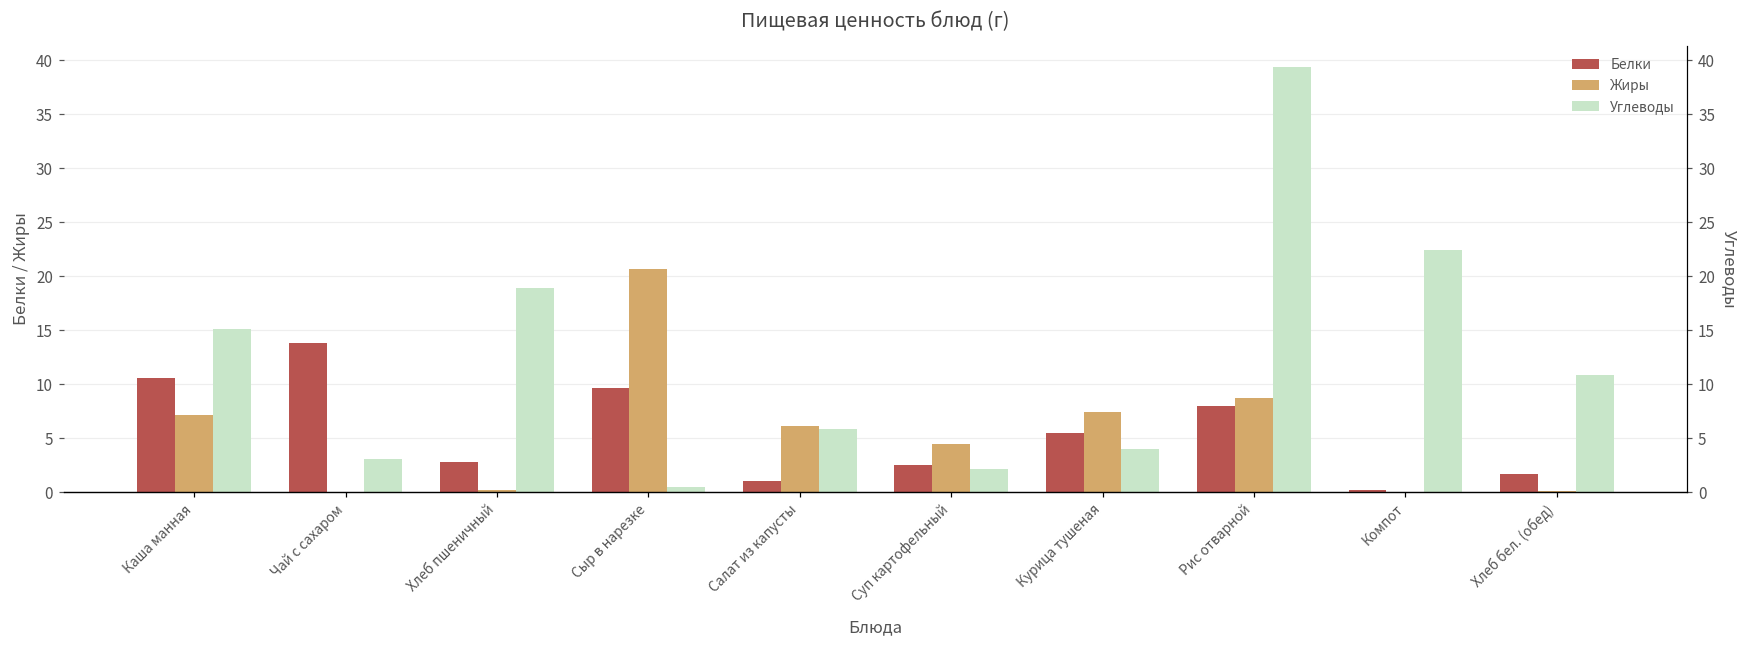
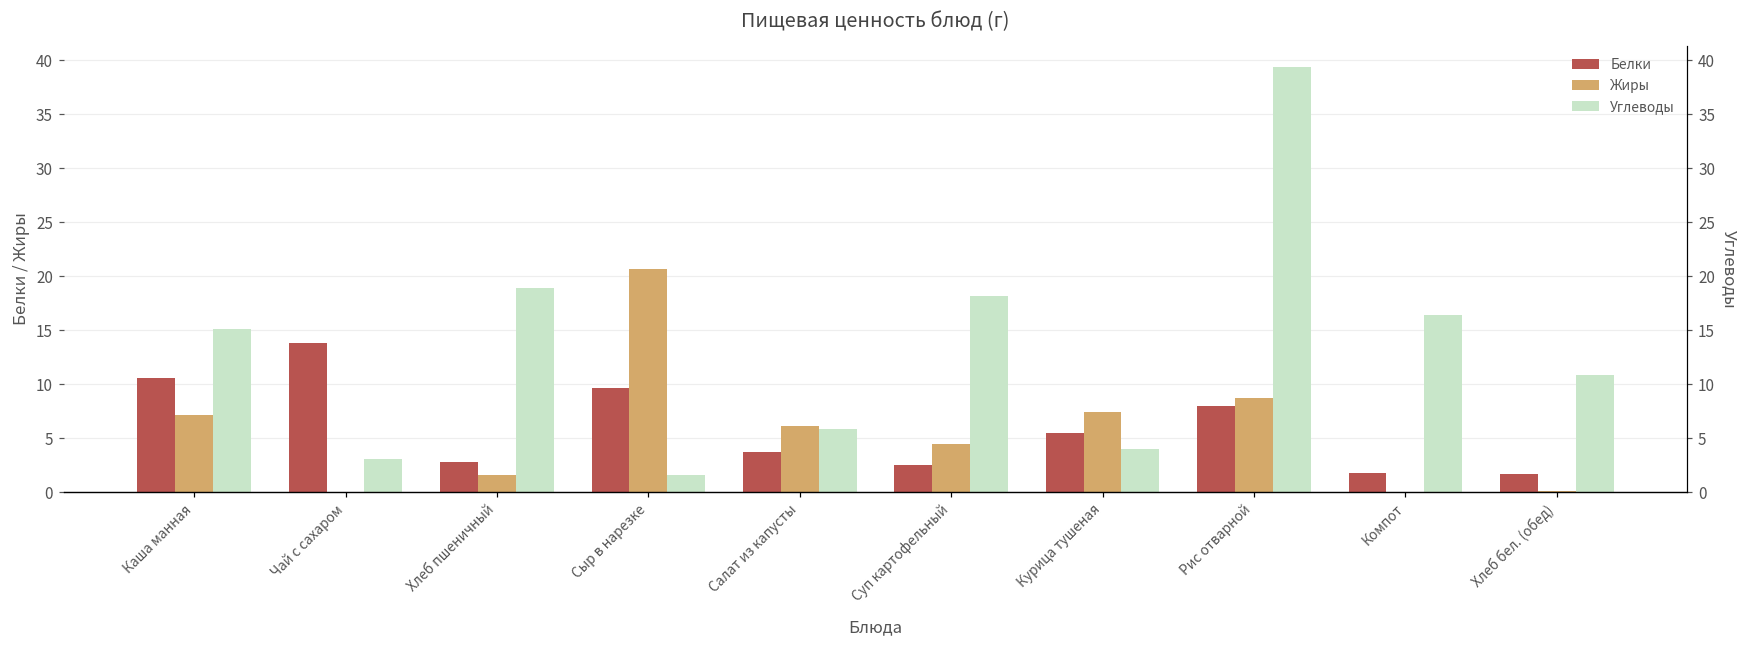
  {
    "Белки": {
      "Каша манная": 11,
      "Чай с сахаром": 14,
      "Хлеб пшеничный": 3,
      "Сыр в нарезке": 10,
-     "Салат из капусты": 1,
+     "Салат из капусты": 4,
      "Суп картофельный": 3,
      "Курица тушеная": 6,
      "Рис отварной": 8,
-     "Компот": 0,
+     "Компот": 2,
      "Хлеб бел. (обед)": 2
    },
    "Жиры": {
      "Каша манная": 7,
      "Чай с сахаром": 0,
-     "Хлеб пшеничный": 0,
+     "Хлеб пшеничный": 2,
      "Сыр в нарезке": 21,
      "Салат из капусты": 6,
      "Суп картофельный": 4,
      "Курица тушеная": 7,
      "Рис отварной": 9,
      "Компот": 0
    },
    "Углеводы": {
      "Каша манная": 15,
      "Чай с сахаром": 3,
      "Хлеб пшеничный": 19,
-     "Сыр в нарезке": 0,
+     "Сыр в нарезке": 2,
      "Салат из капусты": 6,
-     "Суп картофельный": 2,
+     "Суп картофельный": 18,
      "Курица тушеная": 4,
      "Рис отварной": 39,
-     "Компот": 22,
+     "Компот": 16,
      "Хлеб бел. (обед)": 11
    }
  }
